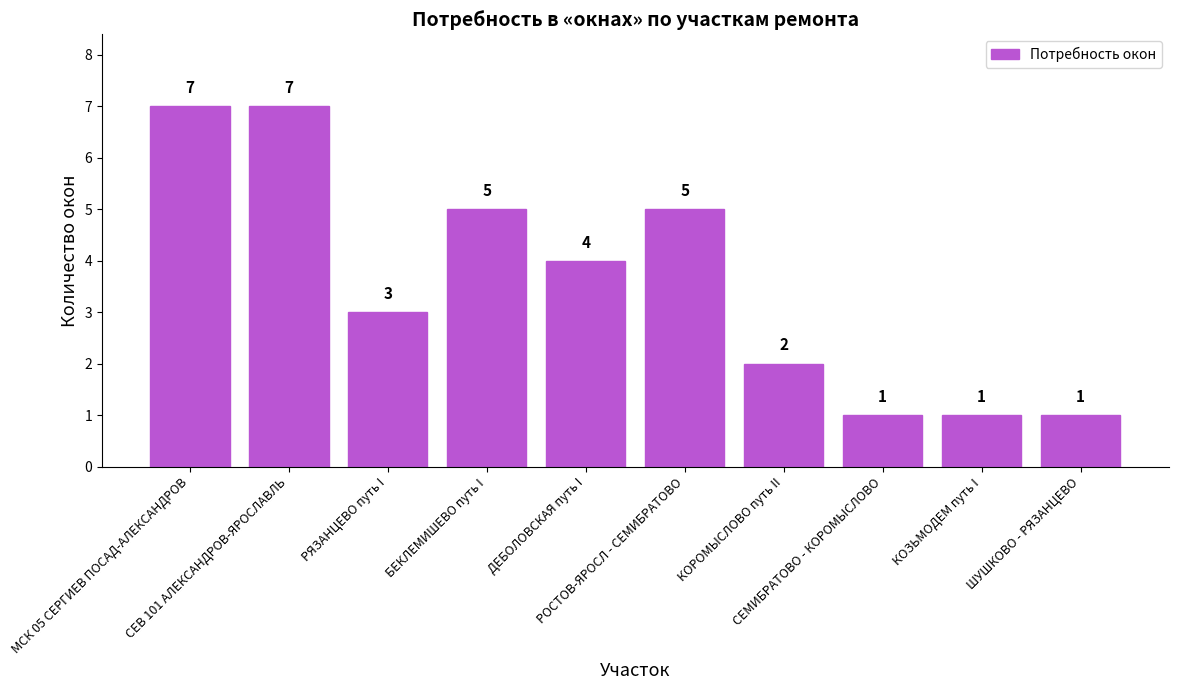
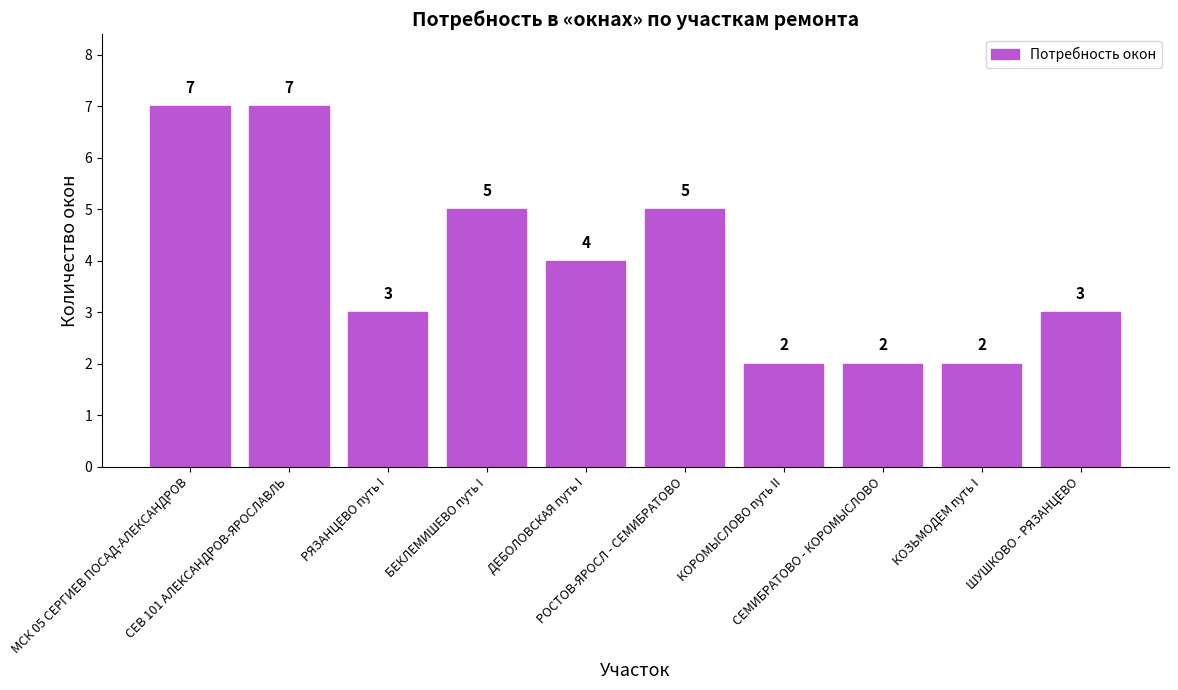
  {
    "МСК 05 СЕРГИЕВ ПОСАД-АЛЕКСАНДРОВ": 7,
    "СЕВ 101 АЛЕКСАНДРОВ-ЯРОСЛАВЛЬ": 7,
    "РЯЗАНЦЕВО путь I": 3,
    "БЕКЛЕМИШЕВО путь I": 5,
    "ДЕБОЛОВСКАЯ путь I": 4,
    "РОСТОВ-ЯРОСЛ - СЕМИБРАТОВО": 5,
    "КОРОМЫСЛОВО путь II": 2,
-   "СЕМИБРАТОВО - КОРОМЫСЛОВО": 1,
-   "КОЗЬМОДЕМ путь I": 1,
-   "ШУШКОВО - РЯЗАНЦЕВО": 1
+   "СЕМИБРАТОВО - КОРОМЫСЛОВО": 2,
+   "КОЗЬМОДЕМ путь I": 2,
+   "ШУШКОВО - РЯЗАНЦЕВО": 3
  }
